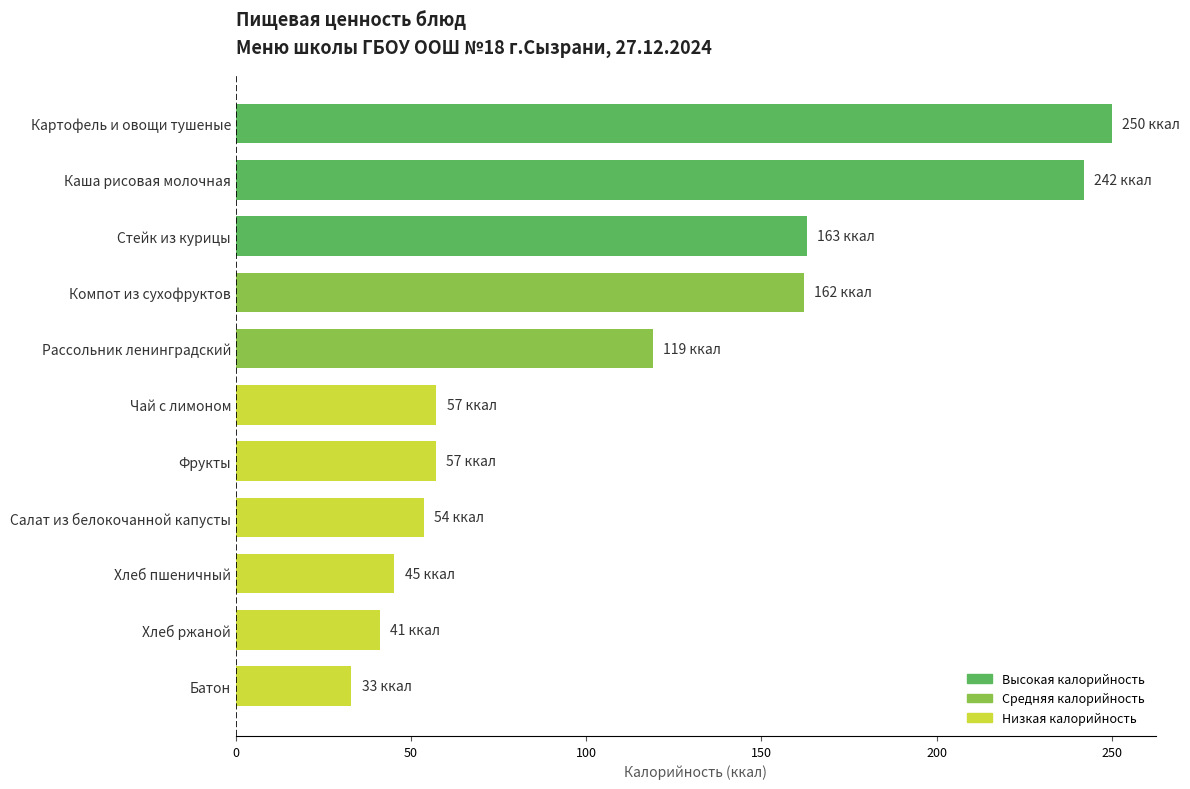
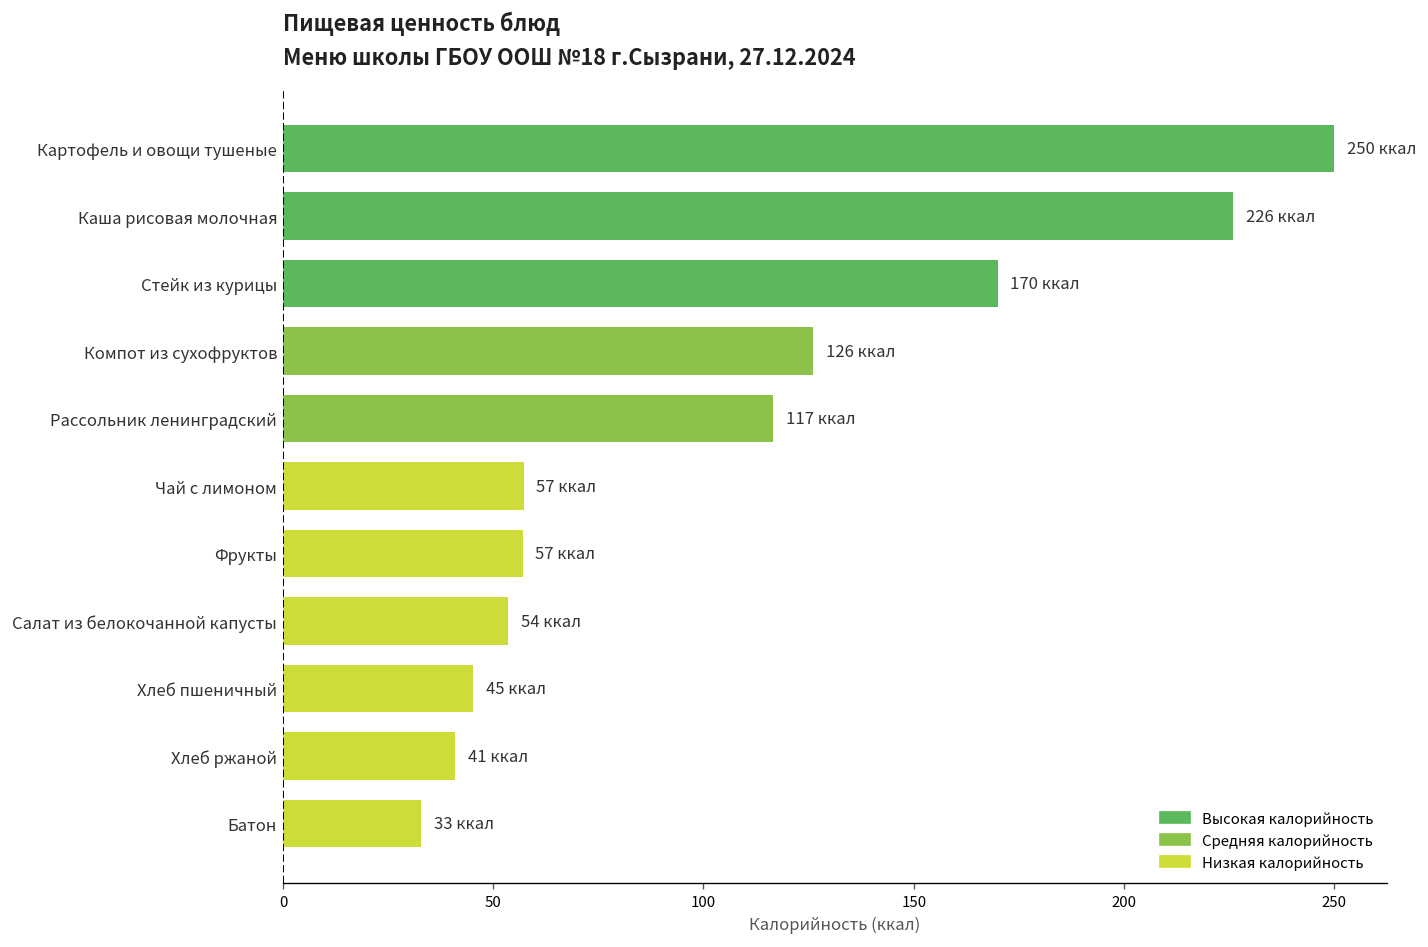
  {
    "Картофель и овощи тушеные": 250,
-   "Каша рисовая молочная": 242,
-   "Стейк из курицы": 163,
-   "Компот из сухофруктов": 162,
-   "Рассольник ленинградский": 119,
+   "Каша рисовая молочная": 226,
+   "Стейк из курицы": 170,
+   "Компот из сухофруктов": 126,
+   "Рассольник ленинградский": 117,
    "Чай с лимоном": 57,
    "Фрукты": 57,
    "Салат из белокочанной капусты": 54,
    "Хлеб пшеничный": 45,
    "Хлеб ржаной": 41,
    "Батон": 33
  }
